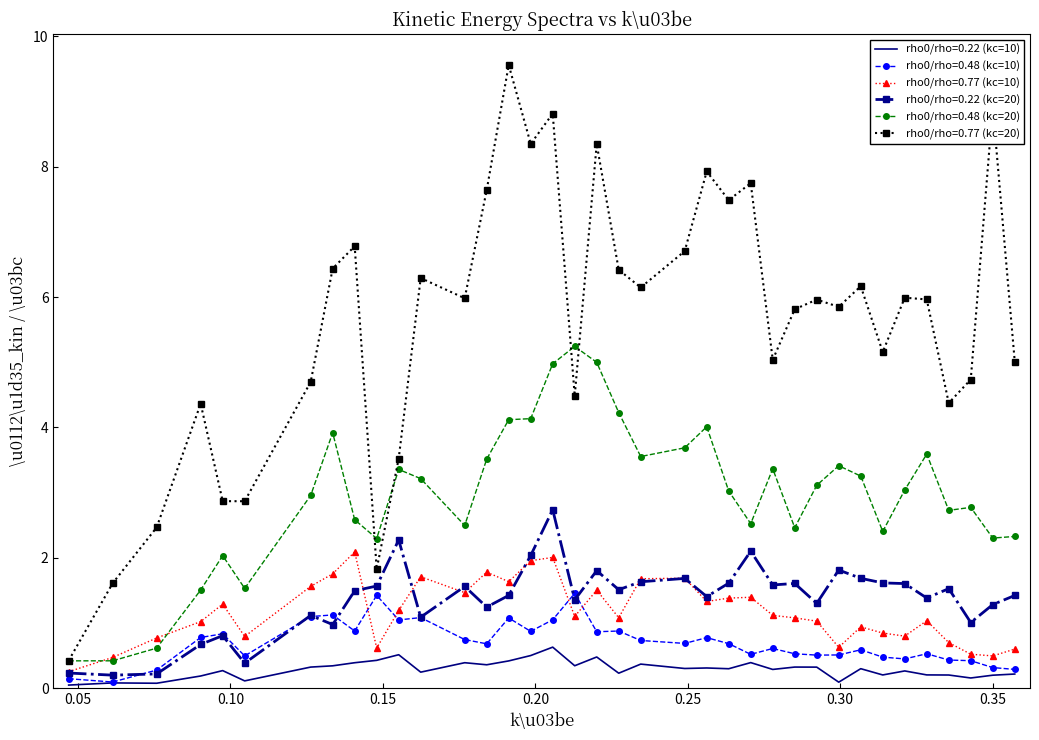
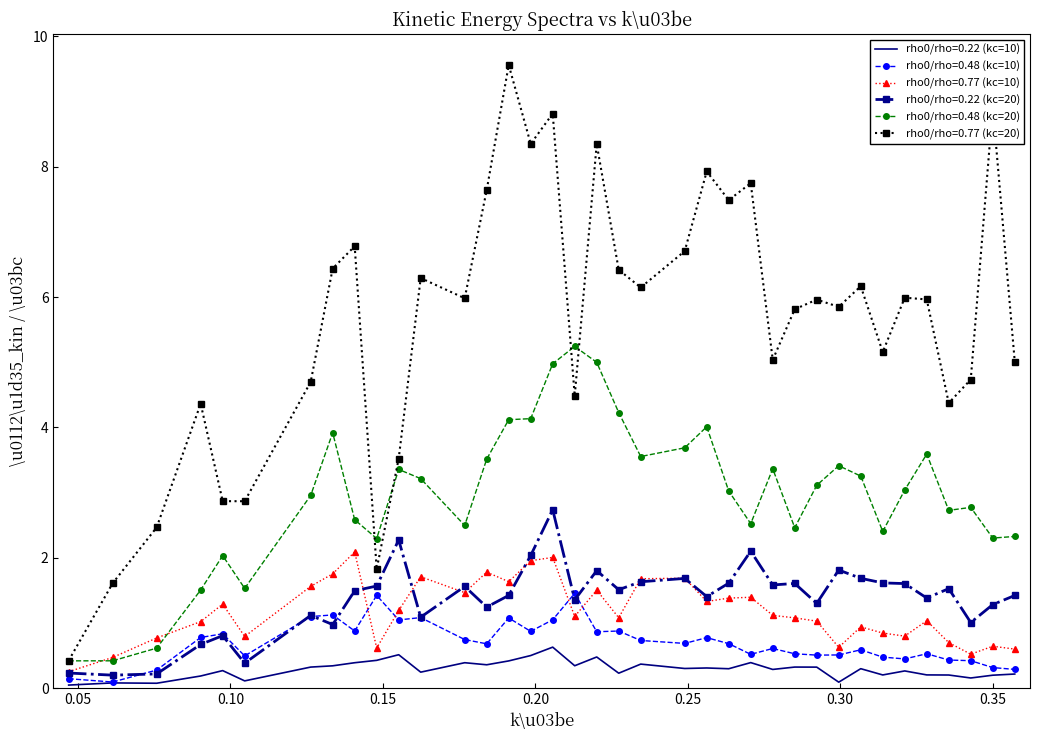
  {
    "rho0/rho=0.48 (kc=10)": {
      "0.35": 0.3
    },
    "rho0/rho=0.77 (kc=10)": {
-     "0.35": 0.5
+     "0.35": 0.6
    },
    "rho0/rho=0.48 (kc=20)": {
      "0.35": 2.3
    }
  }
